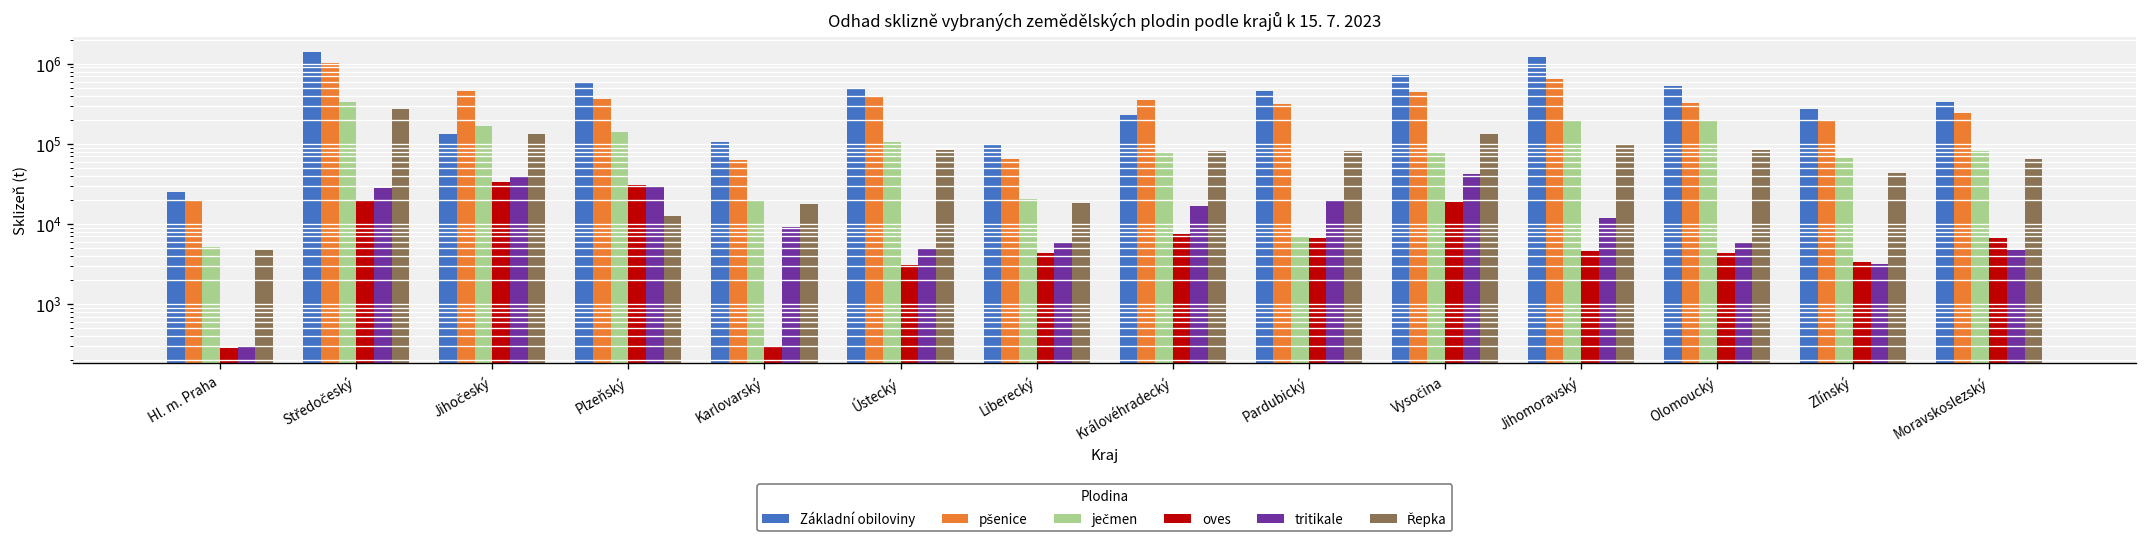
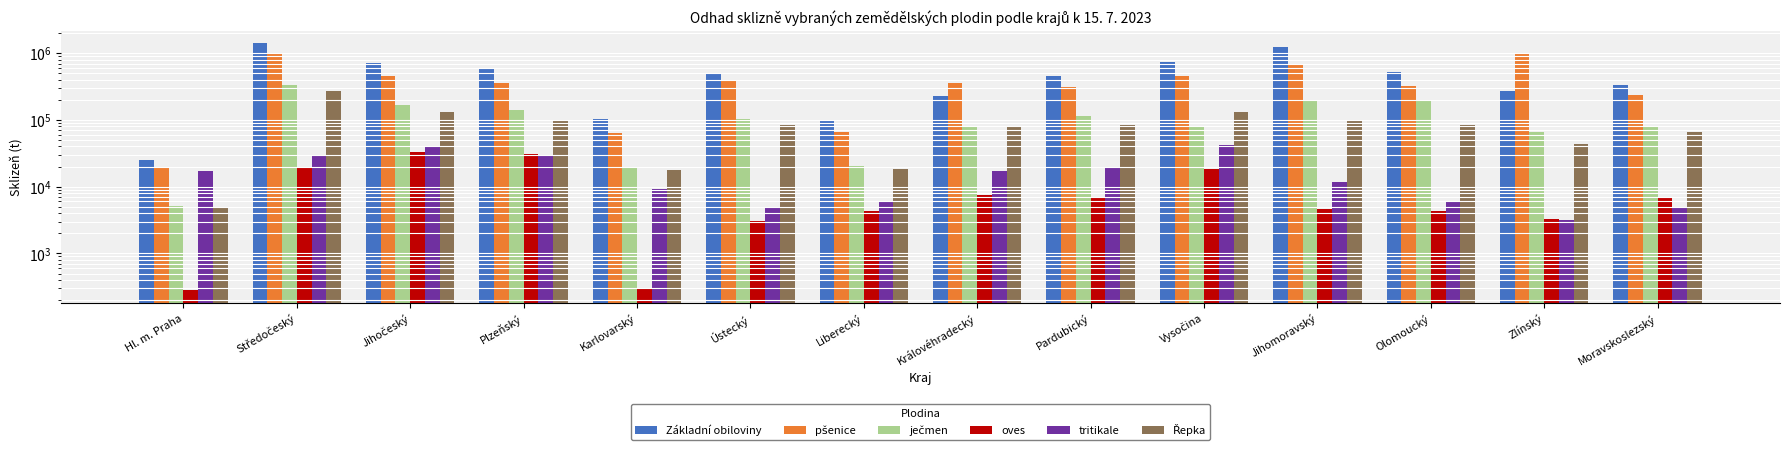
  {
    "Základní obiloviny": {
      "Hl. m. Praha": 25000,
      "Středočeský": 1400000,
-     "Jihočeský": 130000,
+     "Jihočeský": 700000,
      "Plzeňský": 600000,
      "Karlovarský": 110000,
      "Ústecký": 500000,
      "Liberecký": 100000,
      "Královéhradecký": 230000,
      "Pardubický": 500000,
      "Vysočina": 700000,
      "Jihomoravský": 1200000,
      "Olomoucký": 500000,
      "Zlínský": 270000,
      "Moravskoslezský": 300000
    },
    "pšenice": {
      "Hl. m. Praha": 20000,
      "Středočeský": 1000000,
      "Jihočeský": 500000,
      "Plzeňský": 400000,
      "Karlovarský": 60000,
      "Ústecký": 400000,
      "Liberecký": 70000,
      "Královéhradecký": 400000,
      "Pardubický": 300000,
      "Vysočina": 400000,
      "Jihomoravský": 700000,
      "Olomoucký": 300000,
-     "Zlínský": 200000,
+     "Zlínský": 1000000,
      "Moravskoslezský": 240000
    },
    "ječmen": {
      "Hl. m. Praha": 5000,
      "Středočeský": 300000,
      "Jihočeský": 170000,
      "Plzeňský": 140000,
      "Karlovarský": 20000,
      "Ústecký": 100000,
      "Liberecký": 20000,
      "Královéhradecký": 80000,
-     "Pardubický": 7000,
+     "Pardubický": 120000,
      "Vysočina": 80000,
      "Jihomoravský": 200000,
      "Olomoucký": 190000,
      "Zlínský": 70000,
      "Moravskoslezský": 80000
    },
    "oves": {
      "Hl. m. Praha": 280,
      "Středočeský": 19000,
      "Jihočeský": 30000,
      "Plzeňský": 30000,
      "Karlovarský": 290,
      "Ústecký": 3000,
      "Liberecký": 4000,
      "Královéhradecký": 8000,
      "Pardubický": 7000,
      "Vysočina": 19000,
      "Jihomoravský": 5000,
      "Olomoucký": 4000,
      "Zlínský": 3000,
      "Moravskoslezský": 7000
    },
    "tritikale": {
-     "Hl. m. Praha": 300,
+     "Hl. m. Praha": 17000,
      "Středočeský": 29000,
      "Jihočeský": 40000,
      "Plzeňský": 30000,
      "Karlovarský": 9000,
      "Ústecký": 5000,
      "Liberecký": 6000,
      "Královéhradecký": 17000,
      "Pardubický": 19000,
      "Vysočina": 40000,
      "Jihomoravský": 12000,
      "Olomoucký": 6000,
      "Zlínský": 3000,
      "Moravskoslezský": 5000
    },
    "Řepka": {
      "Hl. m. Praha": 5000,
      "Středočeský": 270000,
      "Jihočeský": 130000,
-     "Plzeňský": 13000,
+     "Plzeňský": 100000,
      "Karlovarský": 18000,
      "Ústecký": 80000,
      "Liberecký": 18000,
      "Královéhradecký": 80000,
      "Pardubický": 80000,
      "Vysočina": 130000,
      "Jihomoravský": 100000,
      "Olomoucký": 80000,
      "Zlínský": 40000,
      "Moravskoslezský": 70000
    }
  }
